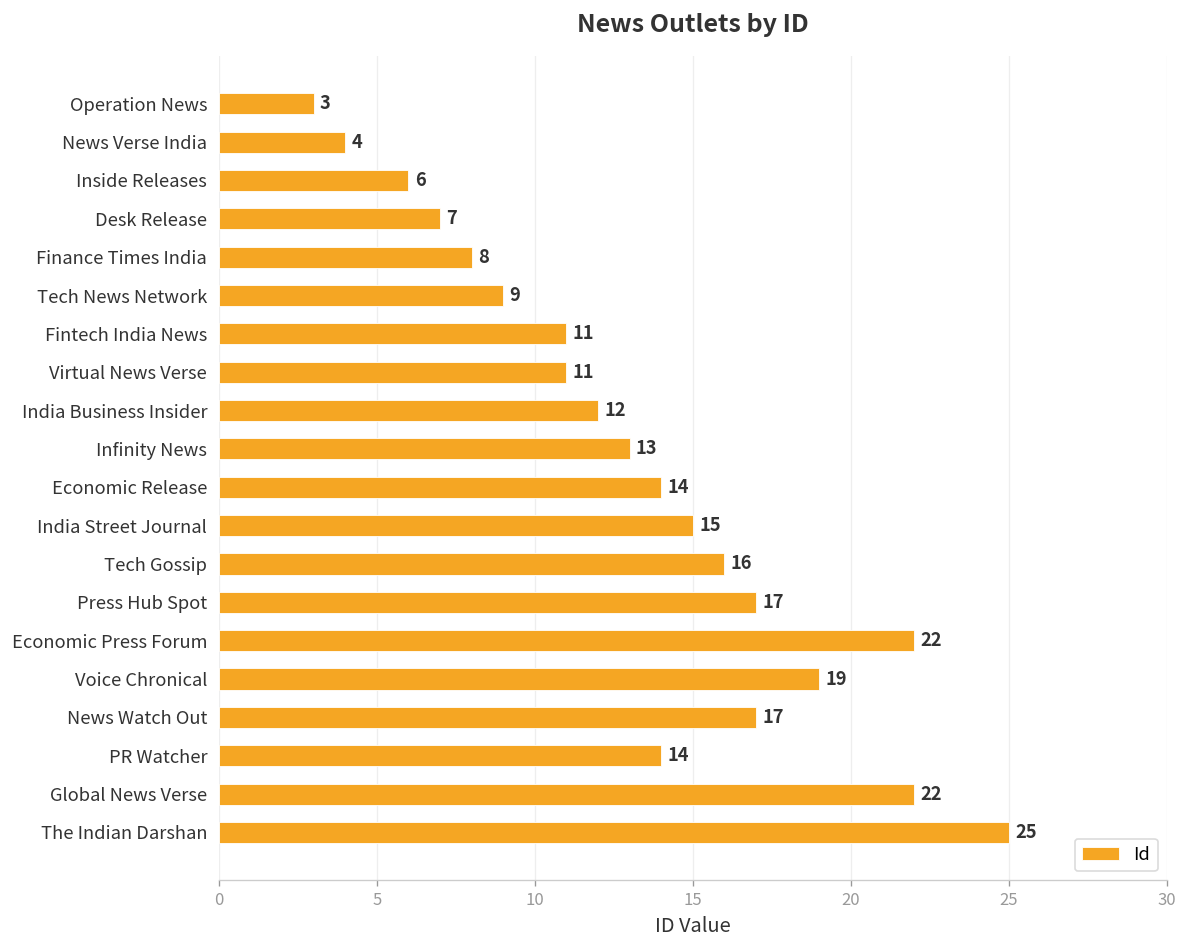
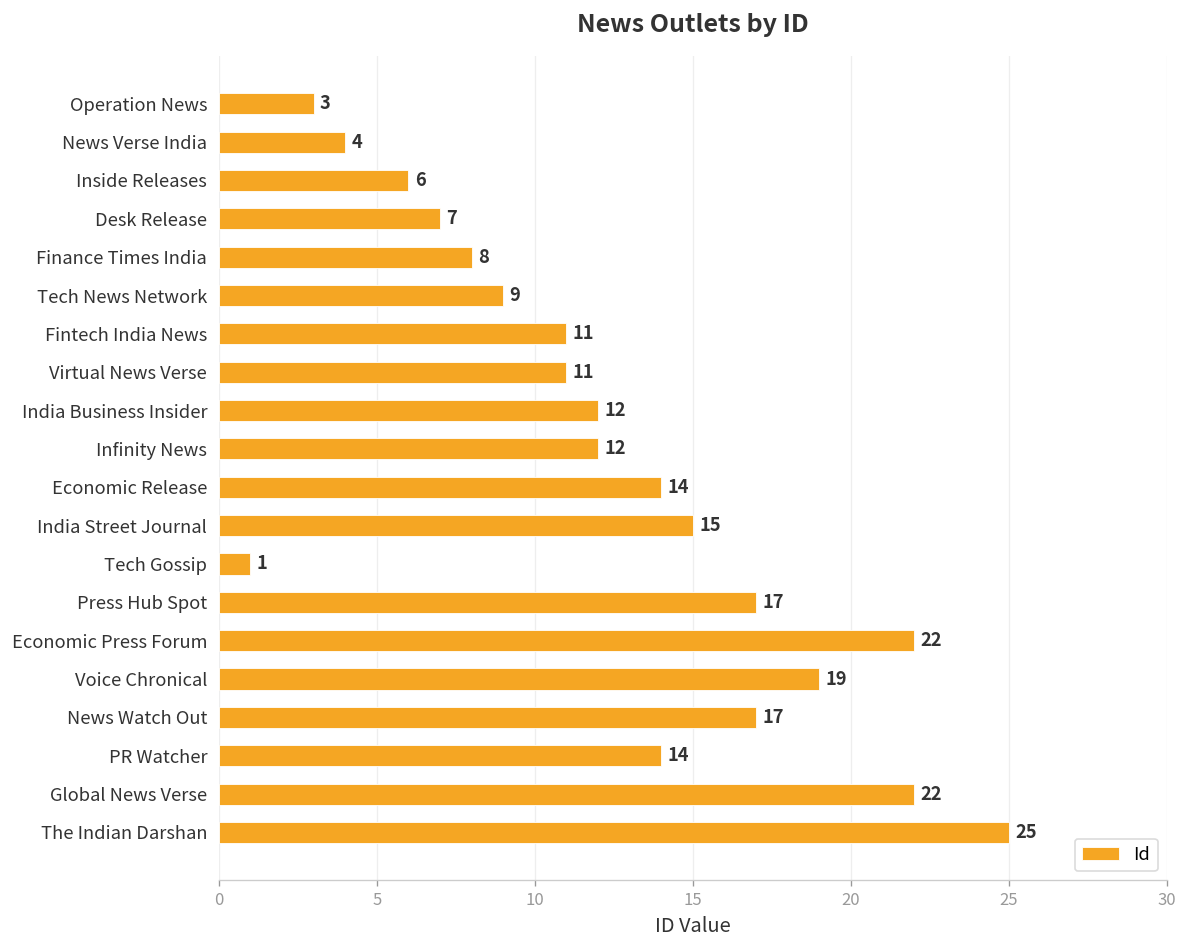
  {
    "Operation News": 3,
    "News Verse India": 4,
    "Inside Releases": 6,
    "Desk Release": 7,
    "Finance Times India": 8,
    "Tech News Network": 9,
    "Fintech India News": 11,
    "Virtual News Verse": 11,
    "India Business Insider": 12,
-   "Infinity News": 13,
+   "Infinity News": 12,
    "Economic Release": 14,
    "India Street Journal": 15,
-   "Tech Gossip": 16,
+   "Tech Gossip": 1,
    "Press Hub Spot": 17,
    "Economic Press Forum": 22,
    "Voice Chronical": 19,
    "News Watch Out": 17,
    "PR Watcher": 14,
    "Global News Verse": 22,
    "The Indian Darshan": 25
  }
